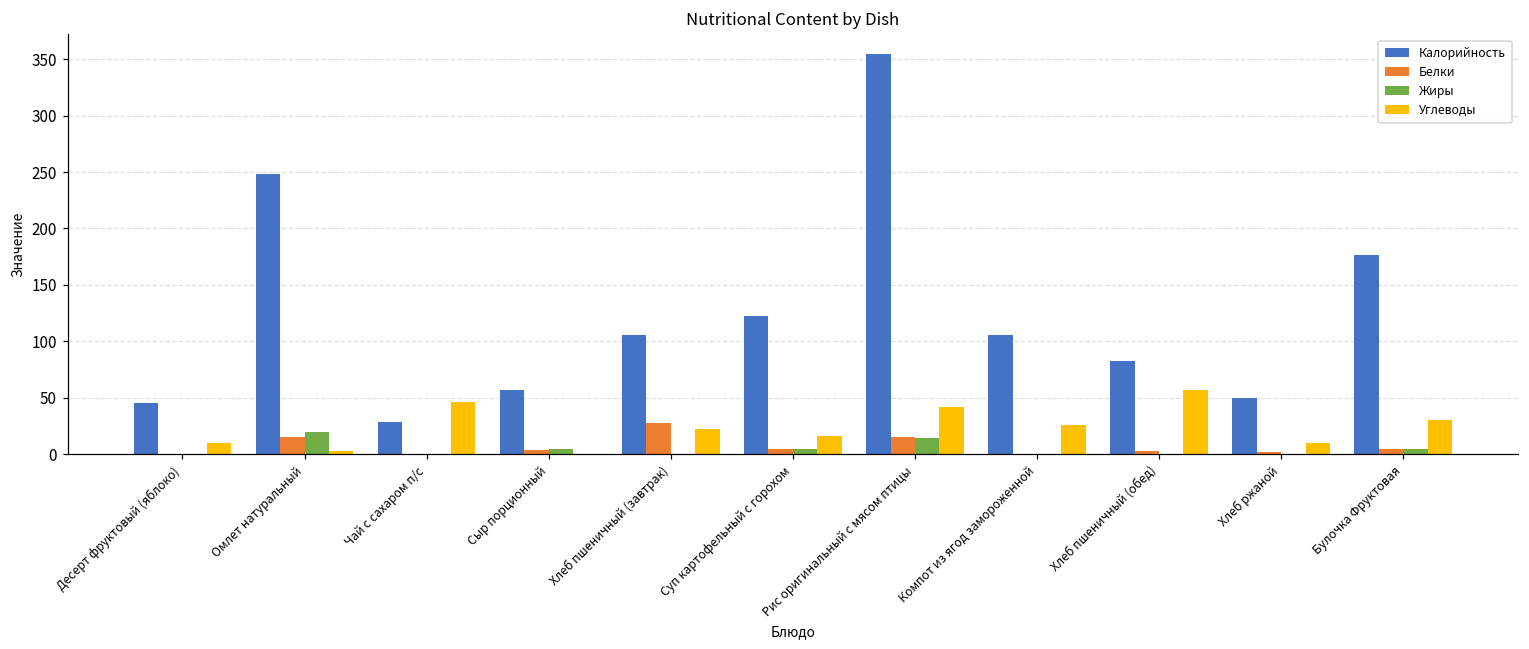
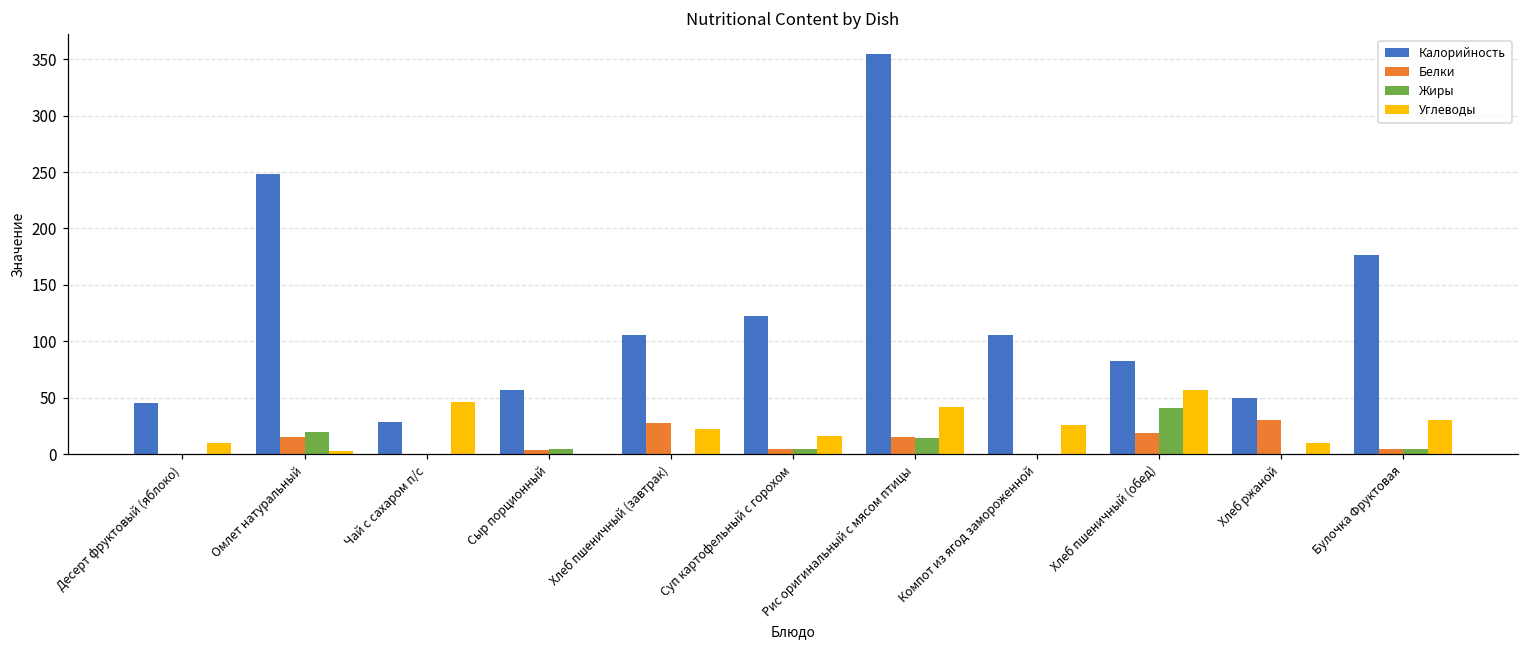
  {
    "Калорийность": {
      "Десерт фруктовый (яблоко)": 45,
      "Омлет натуральный": 249,
      "Чай с сахаром п/с": 28,
      "Сыр порционный": 57,
      "Хлеб пшеничный (завтрак)": 105,
      "Суп картофельный с горохом": 122,
      "Рис оригинальный с мясом птицы": 354,
      "Компот из ягод замороженной": 106,
      "Хлеб пшеничный (обед)": 82,
      "Хлеб ржаной": 50,
      "Булочка Фруктовая": 177
    },
    "Белки": {
      "Омлет натуральный": 16,
      "Чай с сахаром п/с": 0,
      "Сыр порционный": 4,
      "Хлеб пшеничный (завтрак)": 27,
      "Суп картофельный с горохом": 5,
      "Рис оригинальный с мясом птицы": 15,
-     "Хлеб пшеничный (обед)": 3,
-     "Хлеб ржаной": 2,
+     "Хлеб пшеничный (обед)": 19,
+     "Хлеб ржаной": 30,
      "Булочка Фруктовая": 4
    },
    "Жиры": {
      "Омлет натуральный": 19,
      "Чай с сахаром п/с": 0,
      "Сыр порционный": 5,
      "Суп картофельный с горохом": 4,
      "Рис оригинальный с мясом птицы": 14,
-     "Хлеб пшеничный (обед)": 0,
+     "Хлеб пшеничный (обед)": 41,
      "Булочка Фруктовая": 4
    },
    "Углеводы": {
      "Десерт фруктовый (яблоко)": 10,
      "Омлет натуральный": 3,
      "Чай с сахаром п/с": 46,
      "Сыр порционный": 0,
      "Хлеб пшеничный (завтрак)": 22,
      "Суп картофельный с горохом": 16,
      "Рис оригинальный с мясом птицы": 42,
      "Компот из ягод замороженной": 26,
      "Хлеб пшеничный (обед)": 57,
      "Хлеб ржаной": 10,
      "Булочка Фруктовая": 31
    }
  }
